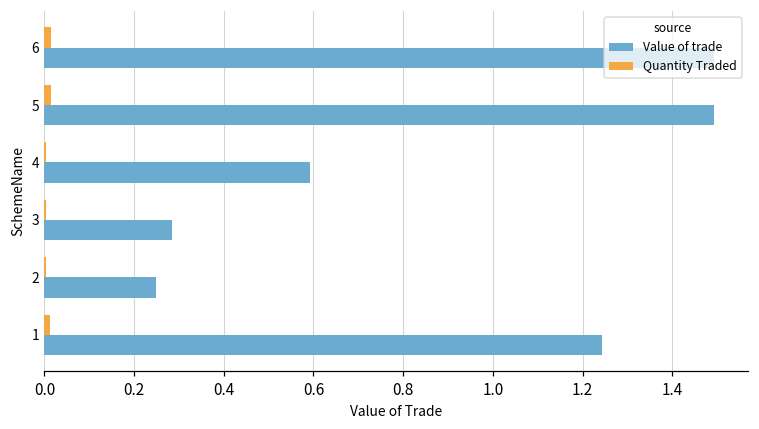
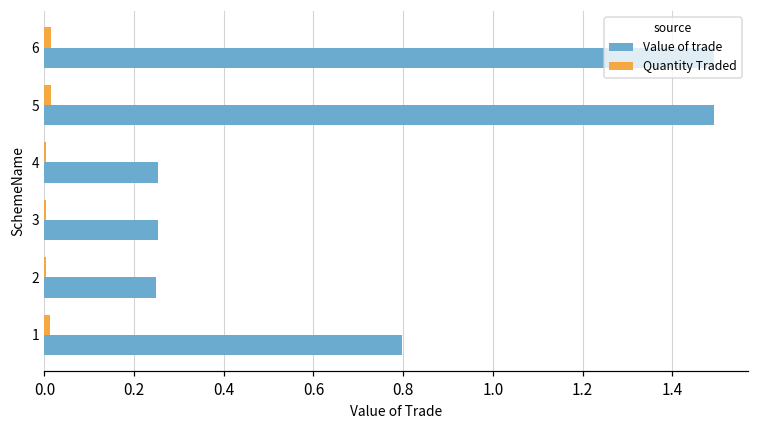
  {
    "Value of trade": {
      "5": 1.49,
-     "4": 0.59,
-     "3": 0.28,
+     "4": 0.25,
+     "3": 0.25,
      "2": 0.25,
-     "1": 1.24
+     "1": 0.80
    },
    "Quantity Traded": {
      "6": 0.02,
      "5": 0.02,
      "1": 0.01
    }
  }
